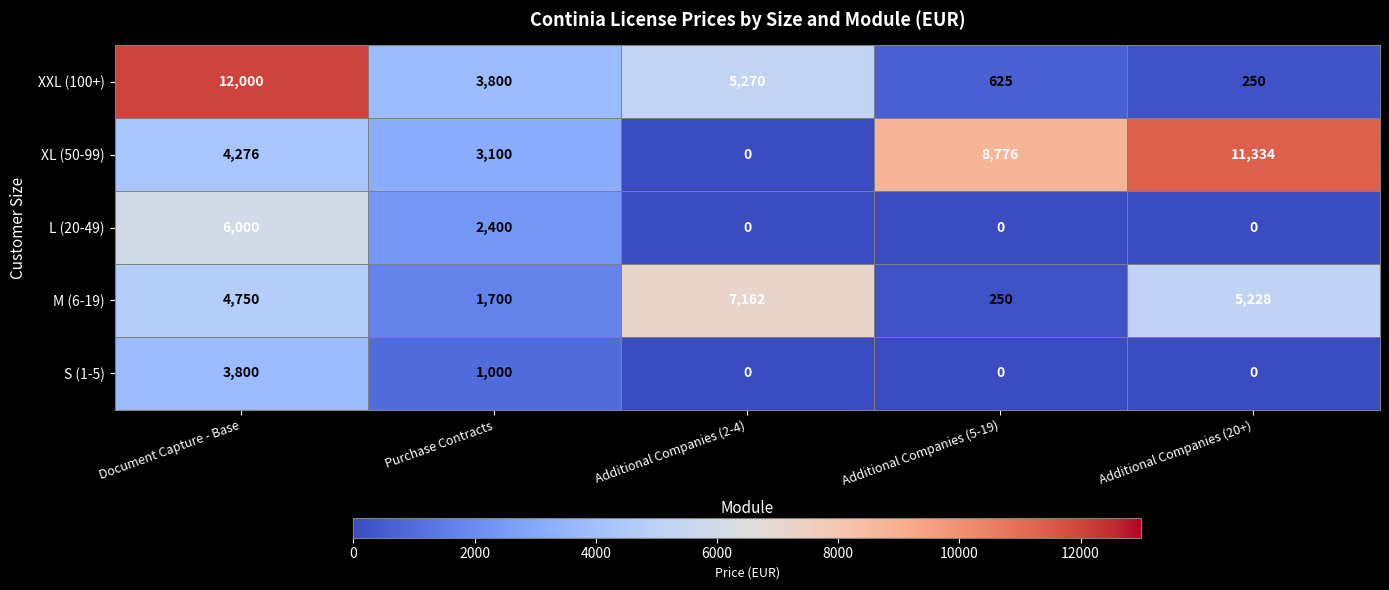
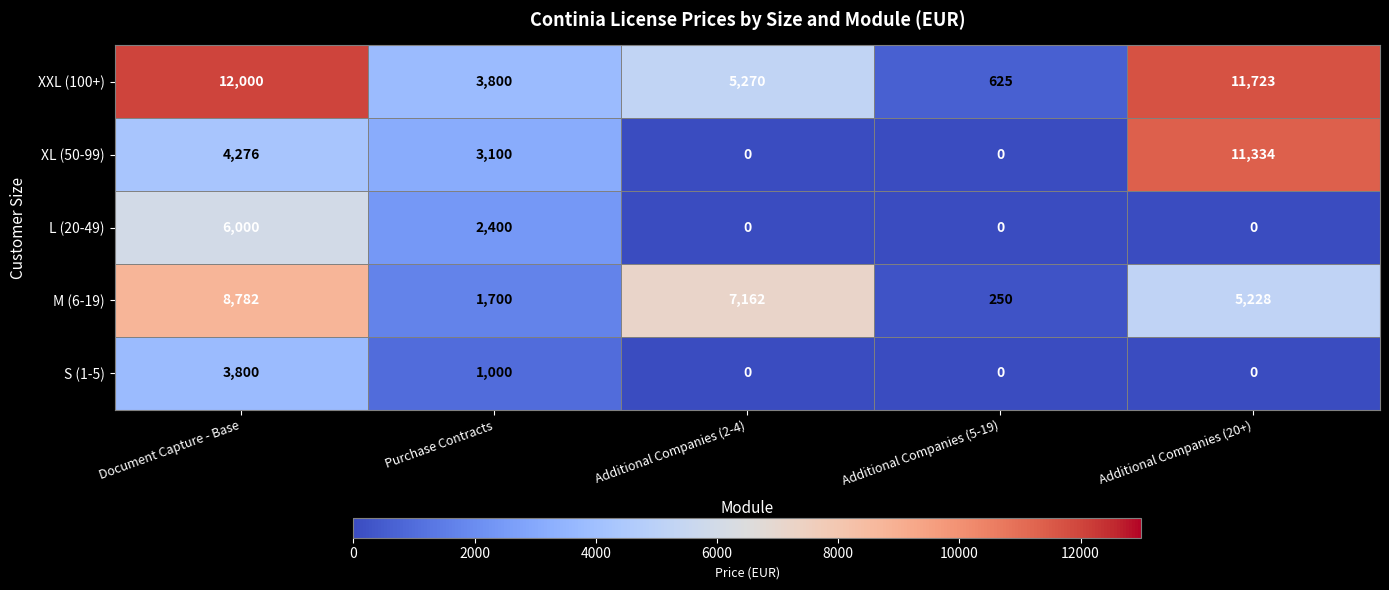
  {
    "XXL (100+)": {
      "Document Capture - Base": "12,000",
      "Purchase Contracts": "3,800",
      "Additional Companies (2-4)": "5,270",
      "Additional Companies (5-19)": "625",
-     "Additional Companies (20+)": "250"
+     "Additional Companies (20+)": "11,723"
    },
    "XL (50-99)": {
      "Document Capture - Base": "4,276",
      "Purchase Contracts": "3,100",
      "Additional Companies (2-4)": "0",
-     "Additional Companies (5-19)": "8,776",
+     "Additional Companies (5-19)": "0",
      "Additional Companies (20+)": "11,334"
    },
    "L (20-49)": {
      "Purchase Contracts": "2,400",
      "Additional Companies (2-4)": "0",
      "Additional Companies (5-19)": "0",
      "Additional Companies (20+)": "0"
    },
    "M (6-19)": {
-     "Document Capture - Base": "4,750",
+     "Document Capture - Base": "8,782",
      "Purchase Contracts": "1,700",
      "Additional Companies (2-4)": "7,162",
      "Additional Companies (5-19)": "250",
      "Additional Companies (20+)": "5,228"
    },
    "S (1-5)": {
      "Document Capture - Base": "3,800",
      "Purchase Contracts": "1,000",
      "Additional Companies (2-4)": "0",
      "Additional Companies (5-19)": "0",
      "Additional Companies (20+)": "0"
    }
  }
